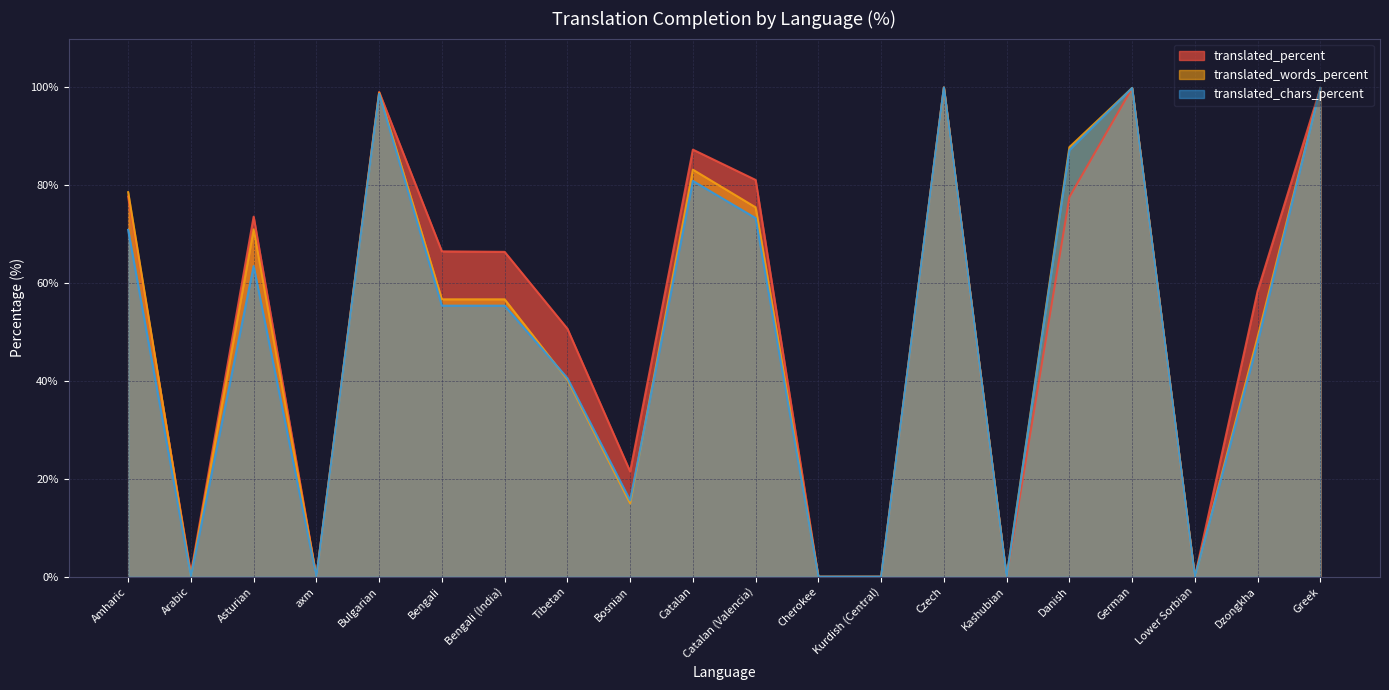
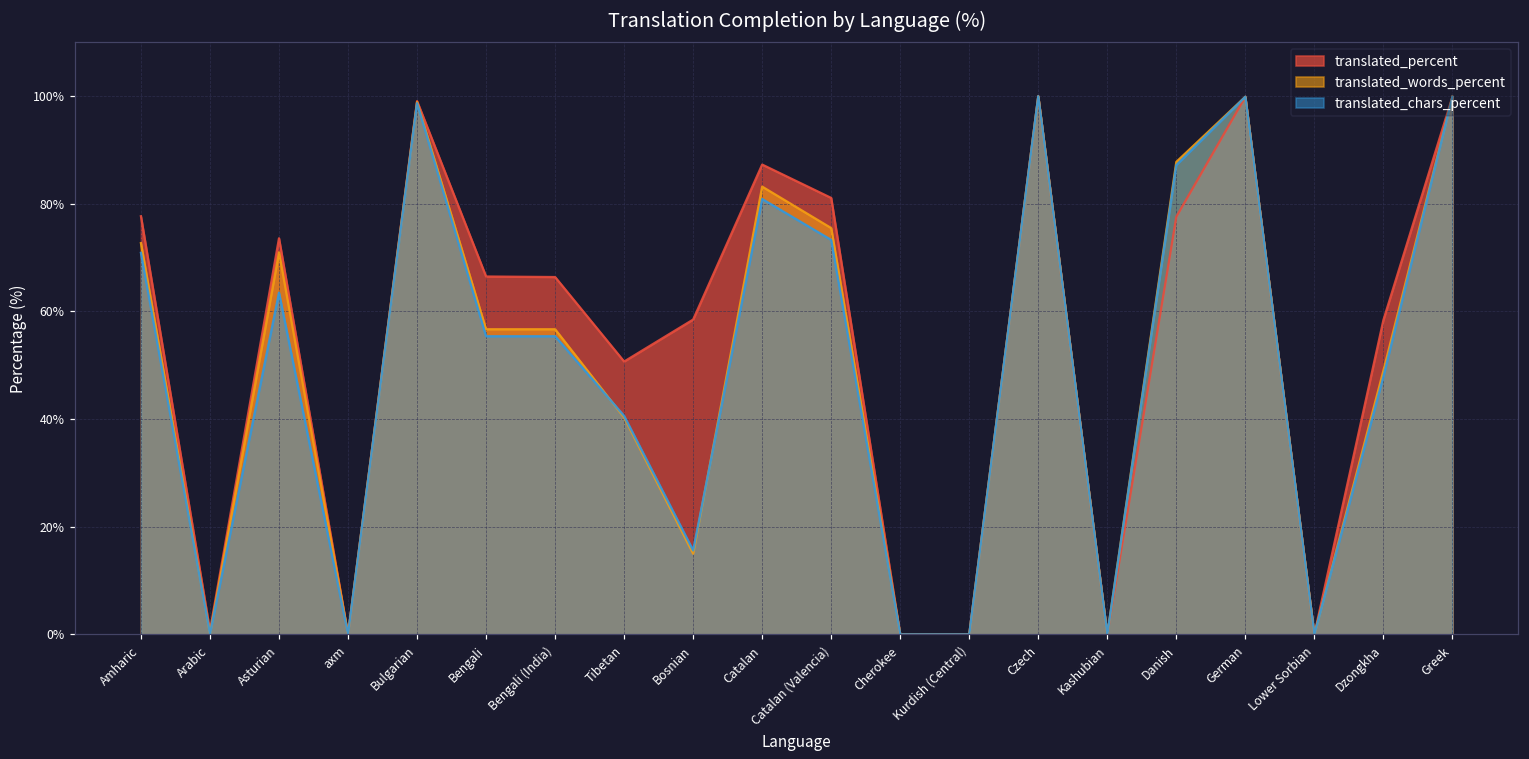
  {
    "translated_percent": {
      "Amharic": "78%",
      "Arabic": "1%",
      "Asturian": "74%",
      "Bengali": "67%",
      "Bengali (India)": "66%",
      "Tibetan": "51%",
-     "Bosnian": "22%",
+     "Bosnian": "59%",
      "Catalan": "87%",
      "Catalan (Valencia)": "81%",
      "Danish": "78%",
      "Dzongkha": "58%"
    },
    "translated_words_percent": {
-     "Amharic": "79%",
+     "Amharic": "73%",
      "Asturian": "71%",
      "Bengali": "57%",
      "Bengali (India)": "57%",
      "Bosnian": "15%",
      "Catalan": "83%",
      "Catalan (Valencia)": "76%",
      "Danish": "88%",
      "Dzongkha": "49%"
    },
    "translated_chars_percent": {
      "Amharic": "71%",
      "Asturian": "64%",
      "Bengali": "55%",
      "Bengali (India)": "55%",
      "Bosnian": "16%",
      "Catalan": "81%",
      "Catalan (Valencia)": "73%",
      "Danish": "87%",
      "Dzongkha": "48%"
    }
  }
